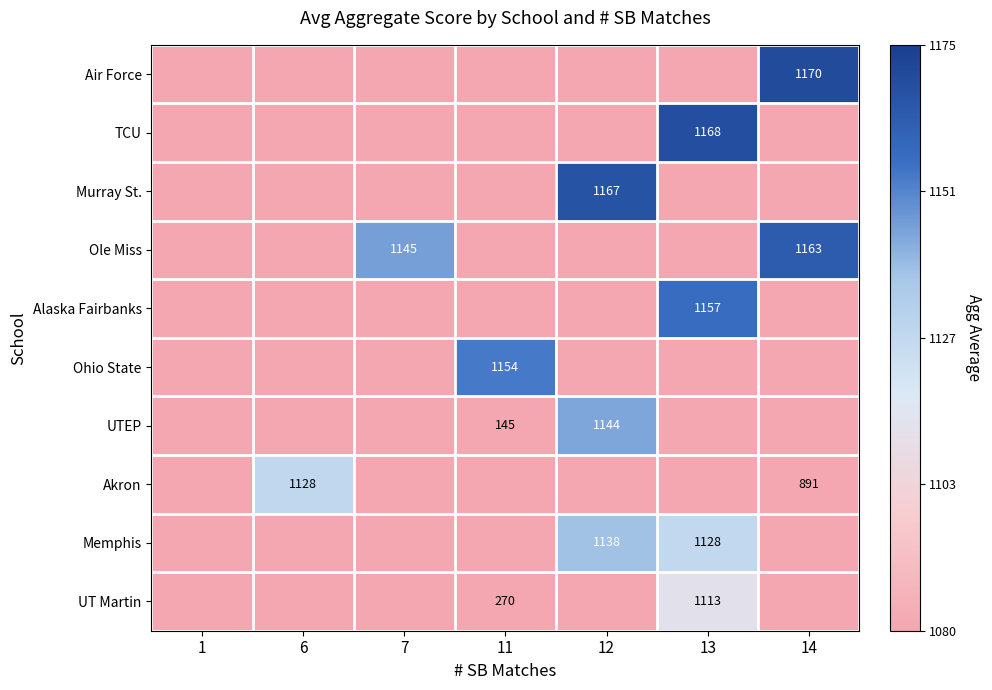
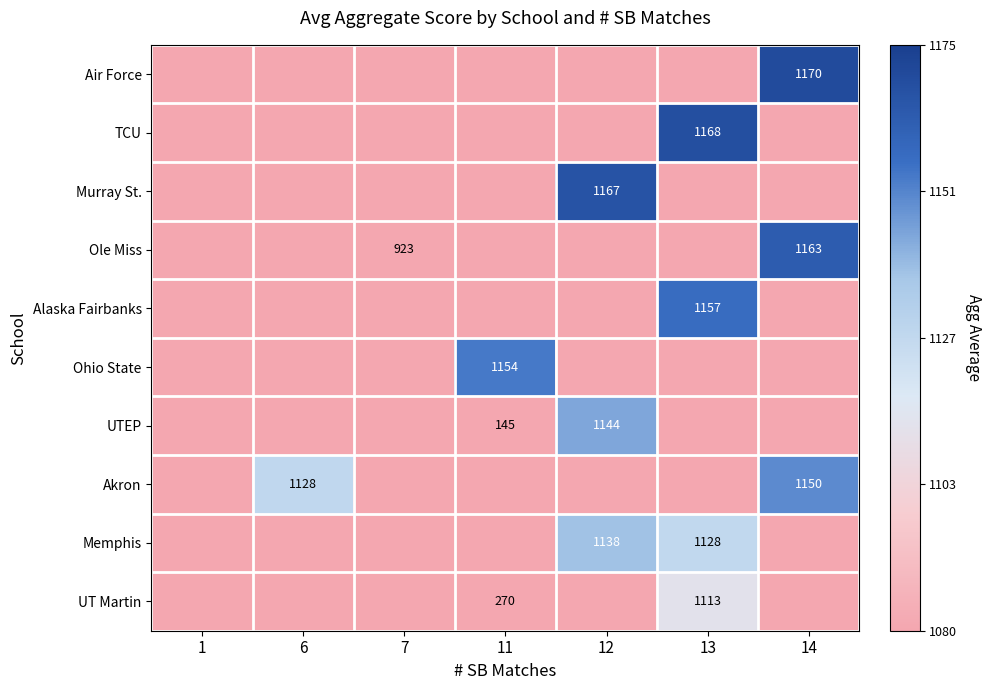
  {
    "Air Force": {
      "14": 1170
    },
    "TCU": {
      "13": 1168
    },
    "Murray St.": {
      "12": 1167
    },
    "Ole Miss": {
-     "7": 1145,
+     "7": 923,
      "14": 1163
    },
    "Alaska Fairbanks": {
      "13": 1157
    },
    "Ohio State": {
      "11": 1154
    },
    "UTEP": {
      "11": 145,
      "12": 1144
    },
    "Akron": {
      "6": 1128,
-     "14": 891
+     "14": 1150
    },
    "Memphis": {
      "12": 1138,
      "13": 1128
    },
    "UT Martin": {
      "11": 270,
      "13": 1113
    }
  }
